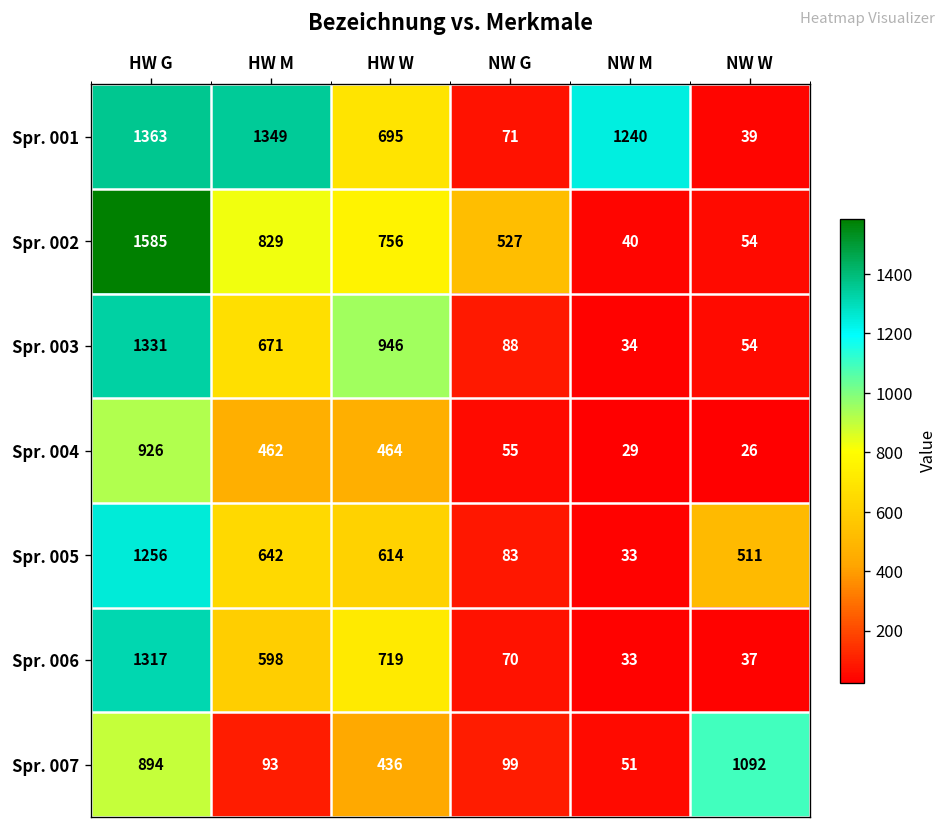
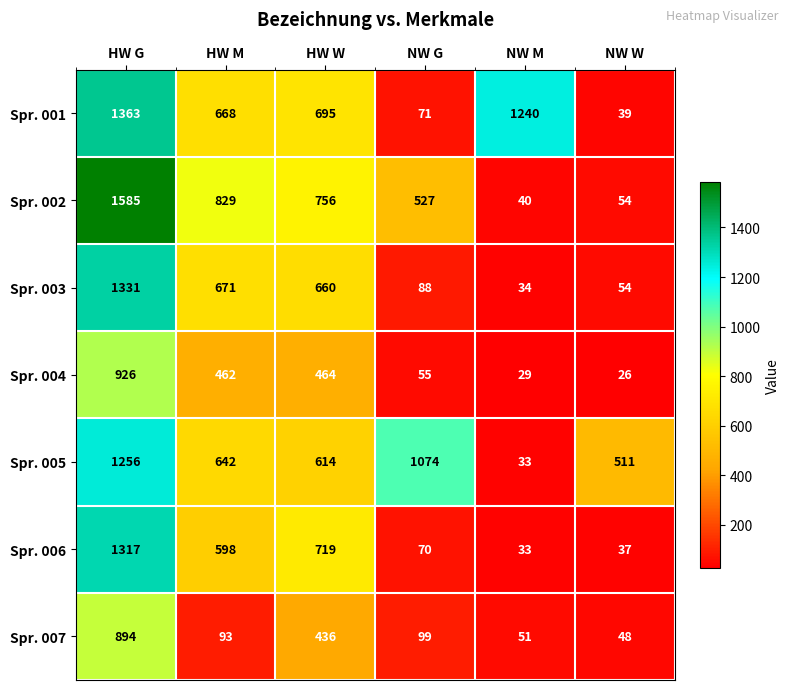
  {
    "Spr. 001": {
      "HW G": 1363,
-     "HW M": 1349,
+     "HW M": 668,
      "HW W": 695,
      "NW G": 71,
      "NW M": 1240,
      "NW W": 39
    },
    "Spr. 002": {
      "HW G": 1585,
      "HW M": 829,
      "HW W": 756,
      "NW G": 527,
      "NW M": 40,
      "NW W": 54
    },
    "Spr. 003": {
      "HW G": 1331,
      "HW M": 671,
-     "HW W": 946,
+     "HW W": 660,
      "NW G": 88,
      "NW M": 34,
      "NW W": 54
    },
    "Spr. 004": {
      "HW G": 926,
      "HW M": 462,
      "HW W": 464,
      "NW G": 55,
      "NW M": 29,
      "NW W": 26
    },
    "Spr. 005": {
      "HW G": 1256,
      "HW M": 642,
      "HW W": 614,
-     "NW G": 83,
+     "NW G": 1074,
      "NW M": 33,
      "NW W": 511
    },
    "Spr. 006": {
      "HW G": 1317,
      "HW M": 598,
      "HW W": 719,
      "NW G": 70,
      "NW M": 33,
      "NW W": 37
    },
    "Spr. 007": {
      "HW G": 894,
      "HW M": 93,
      "HW W": 436,
      "NW G": 99,
      "NW M": 51,
-     "NW W": 1092
+     "NW W": 48
    }
  }
